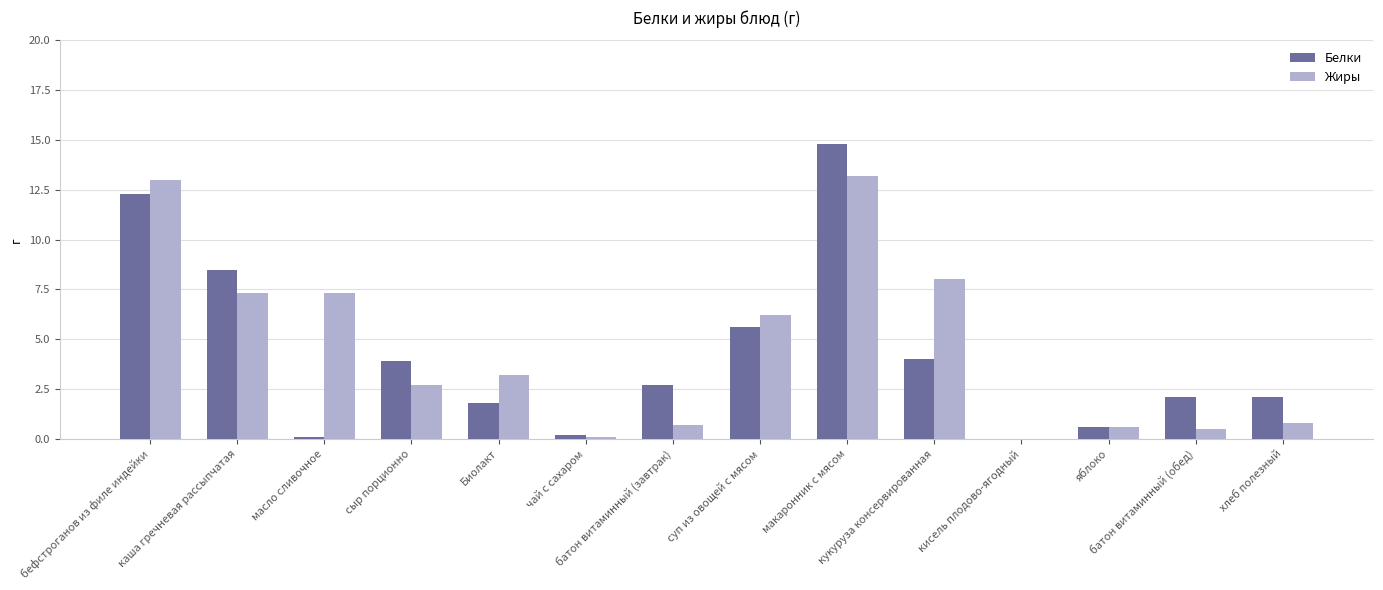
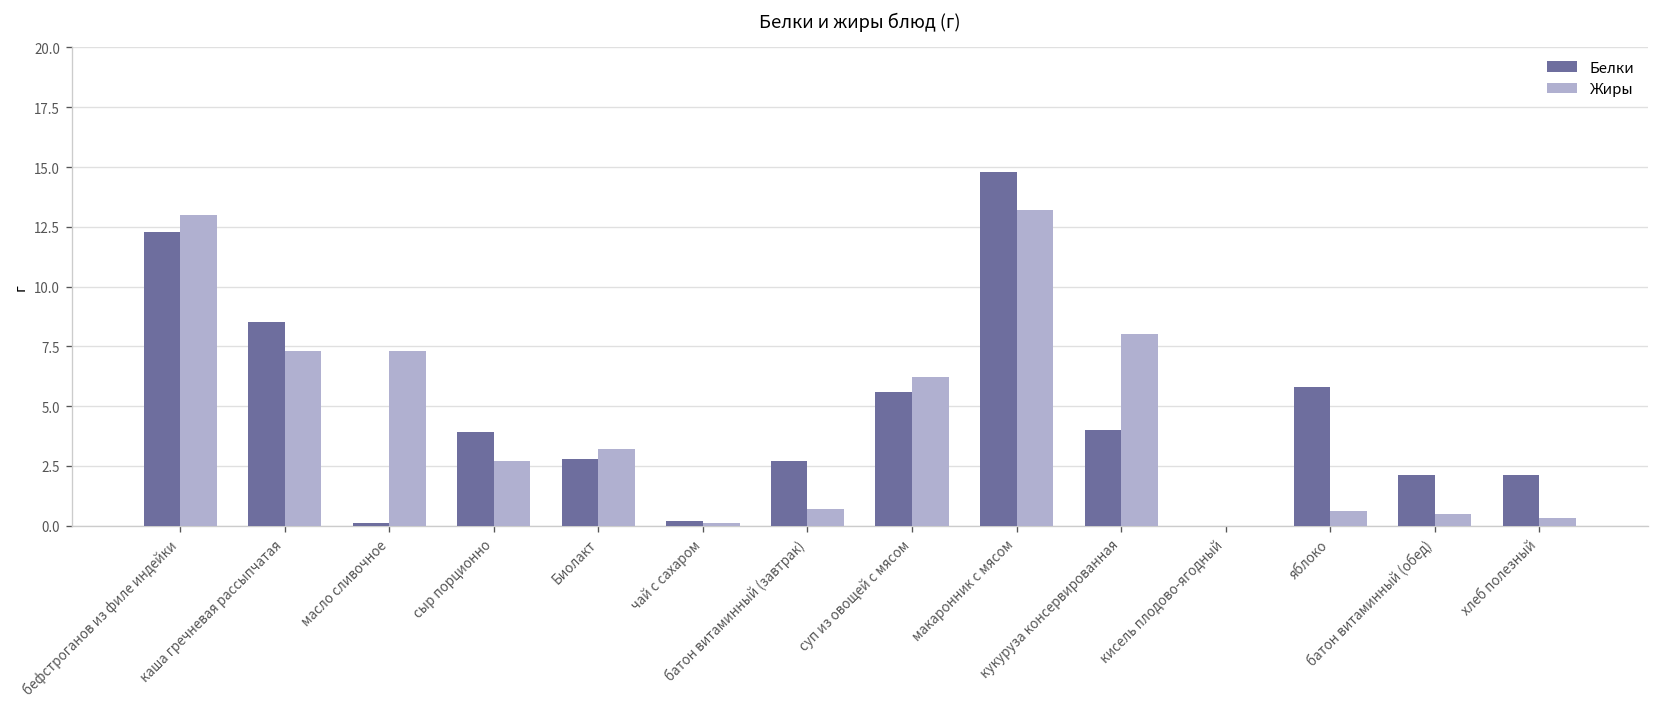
  {
    "Белки": {
      "бефстроганов из филе индейки": 12.3,
      "каша гречневая рассыпчатая": 8.5,
      "сыр порционно": 3.9,
-     "Биолакт": 1.8,
+     "Биолакт": 2.8,
      "чай с сахаром": 0.2,
      "батон витаминный (завтрак)": 2.7,
      "суп из овощей с мясом": 5.6,
      "макаронник с мясом": 14.8,
      "кукуруза консервированная": 4.0,
      "кисель плодово-ягодный": 0.0,
-     "яблоко": 0.6,
+     "яблоко": 5.8,
      "батон витаминный (обед)": 2.1,
      "хлеб полезный": 2.1
    },
    "Жиры": {
      "бефстроганов из филе индейки": 13.0,
      "каша гречневая рассыпчатая": 7.3,
      "масло сливочное": 7.3,
      "сыр порционно": 2.7,
      "Биолакт": 3.2,
      "батон витаминный (завтрак)": 0.7,
      "суп из овощей с мясом": 6.2,
      "макаронник с мясом": 13.2,
      "кукуруза консервированная": 8.0,
      "кисель плодово-ягодный": 0.0,
      "яблоко": 0.6,
      "батон витаминный (обед)": 0.5,
-     "хлеб полезный": 0.8
+     "хлеб полезный": 0.3
    }
  }
